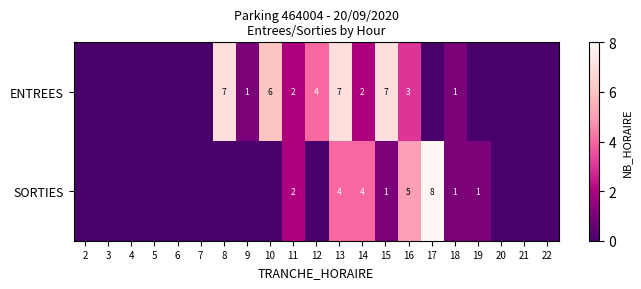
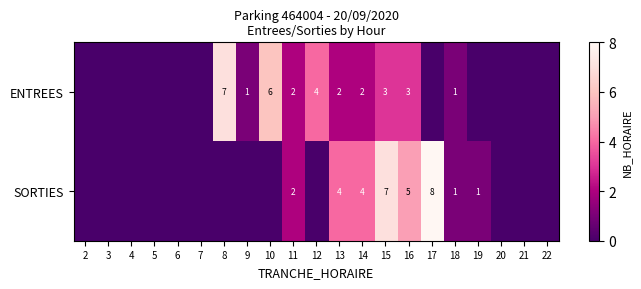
  {
    "ENTREES": {
      "8": 7,
      "9": 1,
      "10": 6,
      "11": 2,
      "12": 4,
-     "13": 7,
+     "13": 2,
      "14": 2,
-     "15": 7,
+     "15": 3,
      "16": 3,
      "18": 1
    },
    "SORTIES": {
      "11": 2,
      "13": 4,
      "14": 4,
-     "15": 1,
+     "15": 7,
      "16": 5,
      "17": 8,
      "18": 1,
      "19": 1
    }
  }
